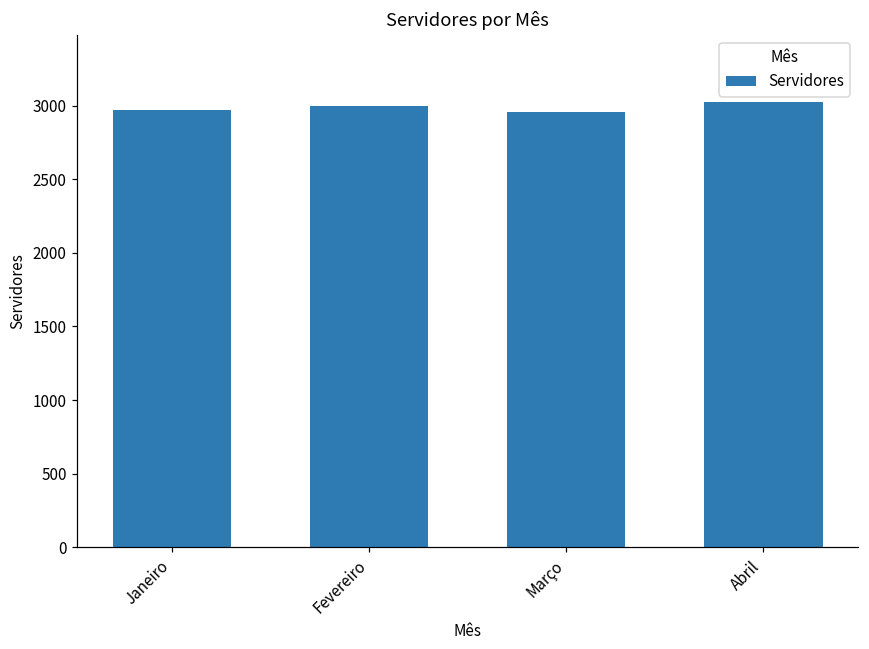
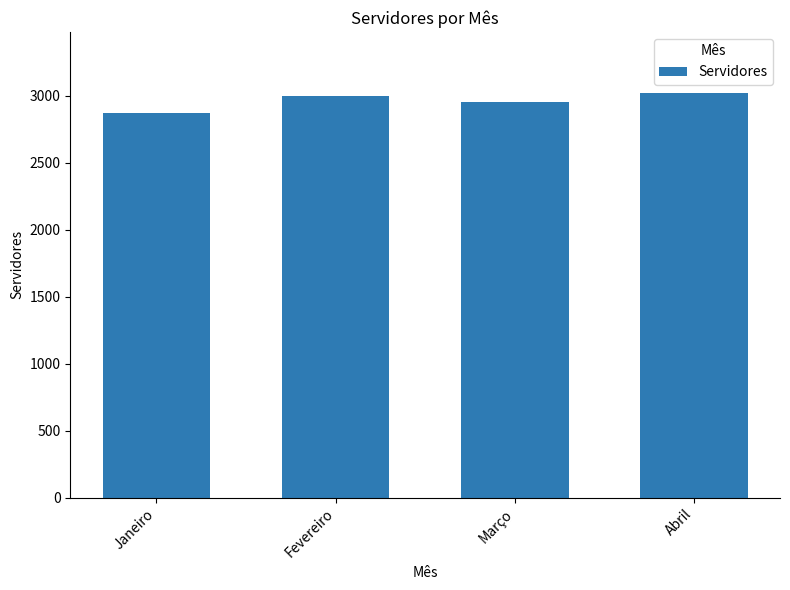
  {
-   "Janeiro": 2970,
+   "Janeiro": 2870,
    "Fevereiro": 3000,
    "Março": 2960,
    "Abril": 3030
  }
